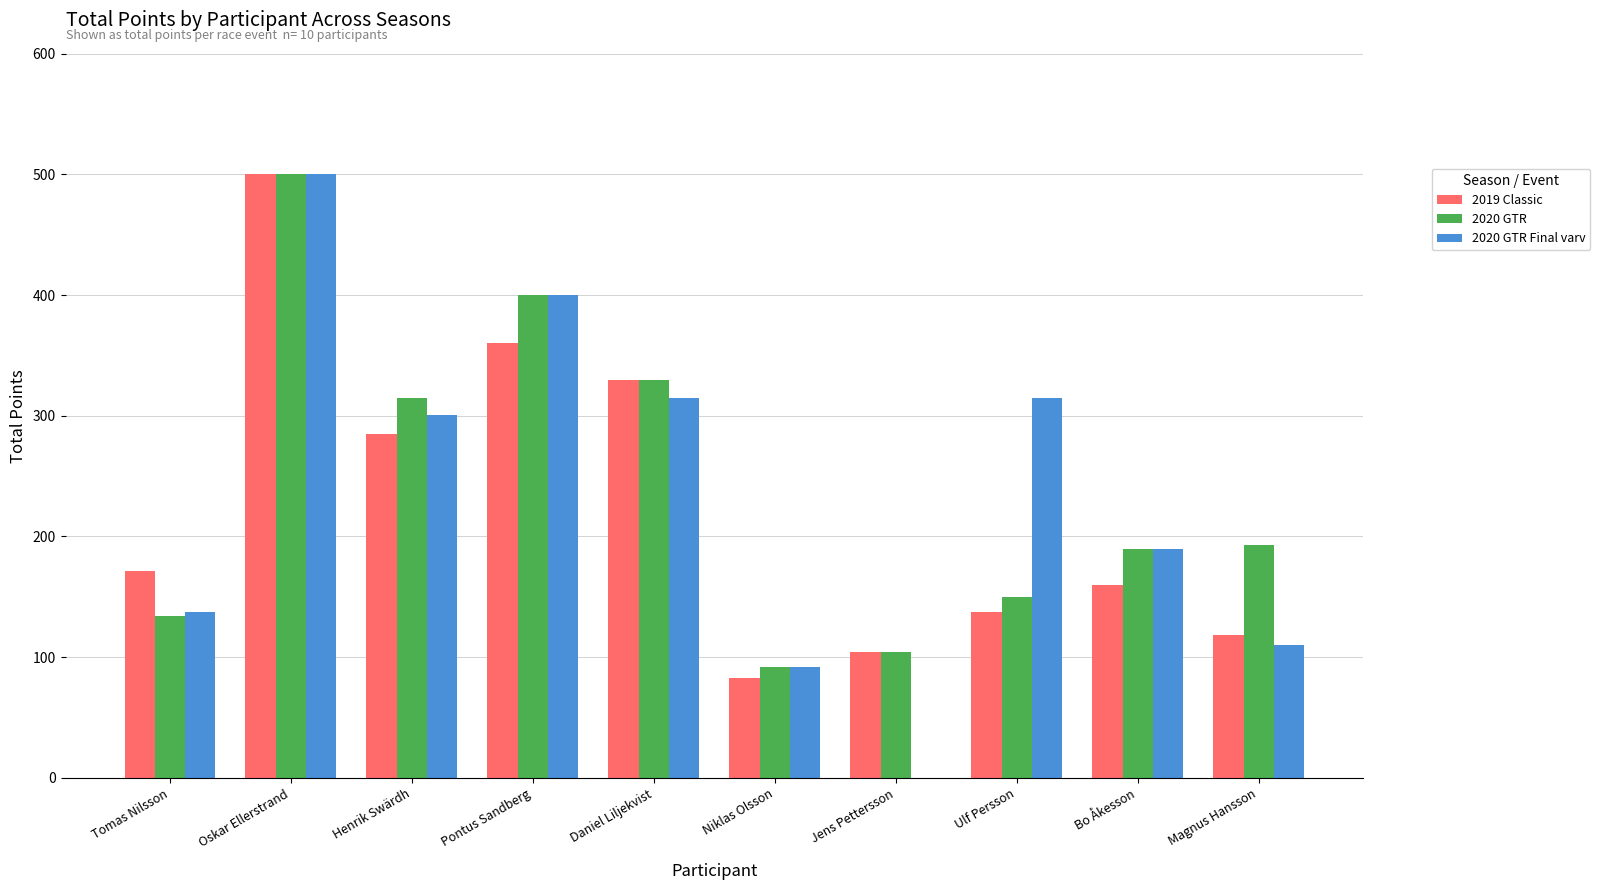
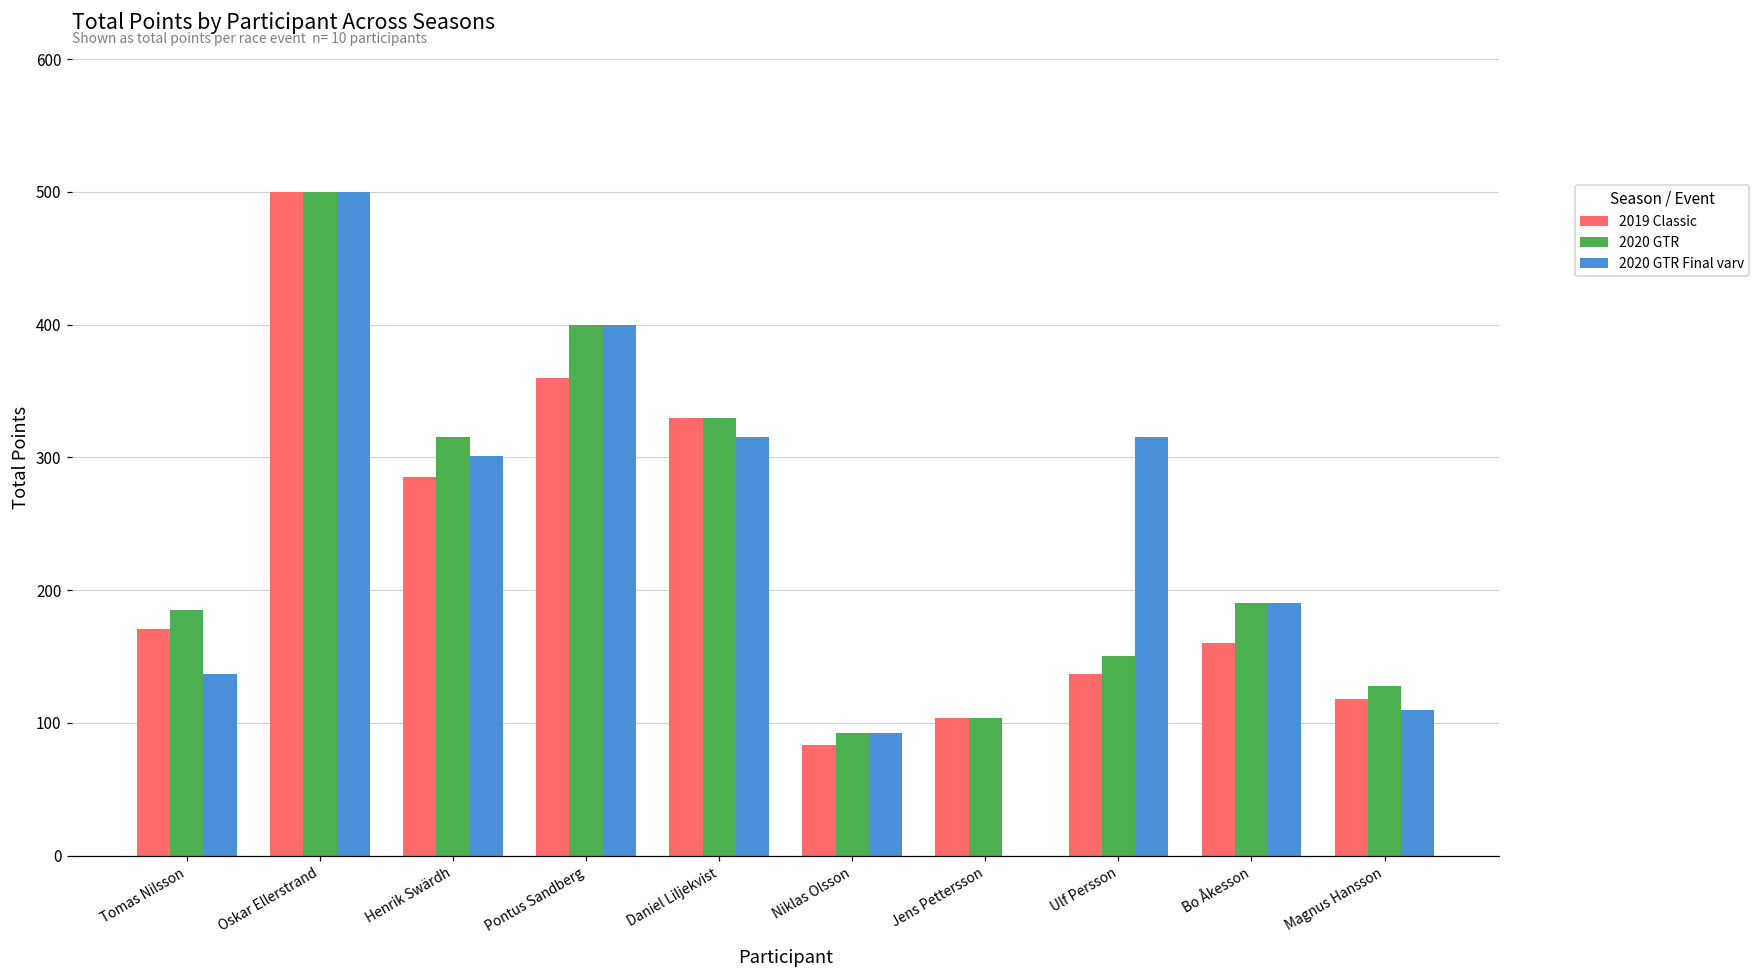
  {
    "2019 Classic": {
      "Tomas Nilsson": 171,
      "Oskar Ellerstrand": 500,
      "Henrik Swärdh": 285,
      "Pontus Sandberg": 360,
      "Daniel Liljekvist": 330,
      "Niklas Olsson": 83,
      "Jens Pettersson": 104,
      "Ulf Persson": 137,
      "Bo Åkesson": 160,
      "Magnus Hansson": 118
    },
    "2020 GTR": {
-     "Tomas Nilsson": 134,
+     "Tomas Nilsson": 185,
      "Oskar Ellerstrand": 500,
      "Henrik Swärdh": 315,
      "Pontus Sandberg": 400,
      "Daniel Liljekvist": 330,
      "Niklas Olsson": 92,
      "Jens Pettersson": 104,
      "Ulf Persson": 150,
      "Bo Åkesson": 190,
-     "Magnus Hansson": 193
+     "Magnus Hansson": 128
    },
    "2020 GTR Final varv": {
      "Tomas Nilsson": 137,
      "Oskar Ellerstrand": 500,
      "Henrik Swärdh": 301,
      "Pontus Sandberg": 400,
      "Daniel Liljekvist": 315,
      "Niklas Olsson": 92,
      "Jens Pettersson": 0,
      "Ulf Persson": 315,
      "Bo Åkesson": 190,
      "Magnus Hansson": 110
    }
  }
